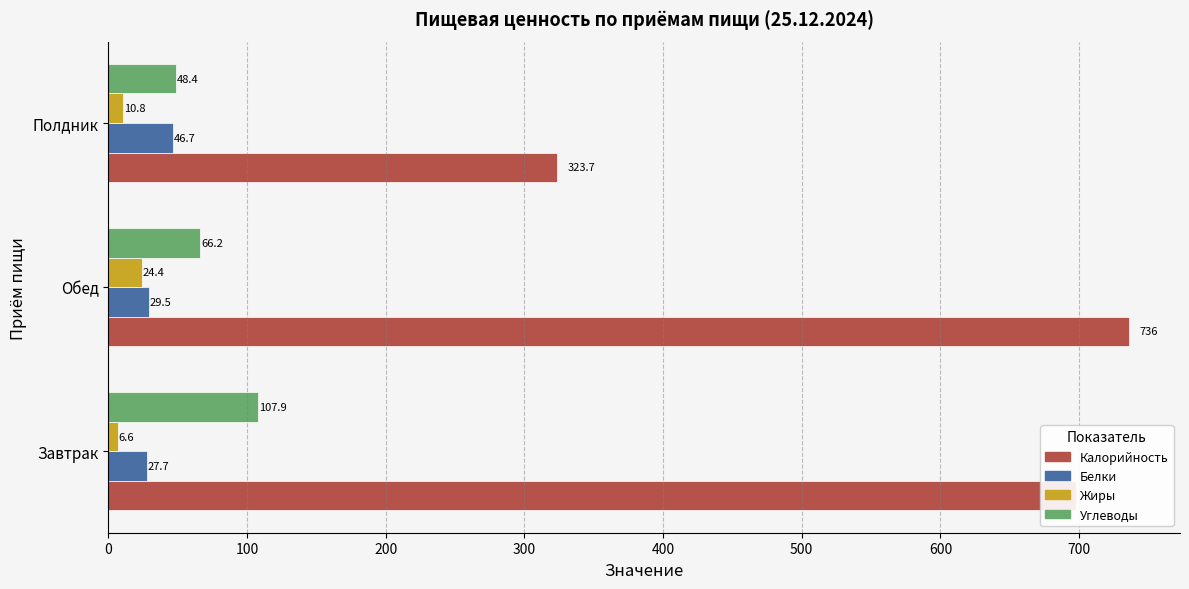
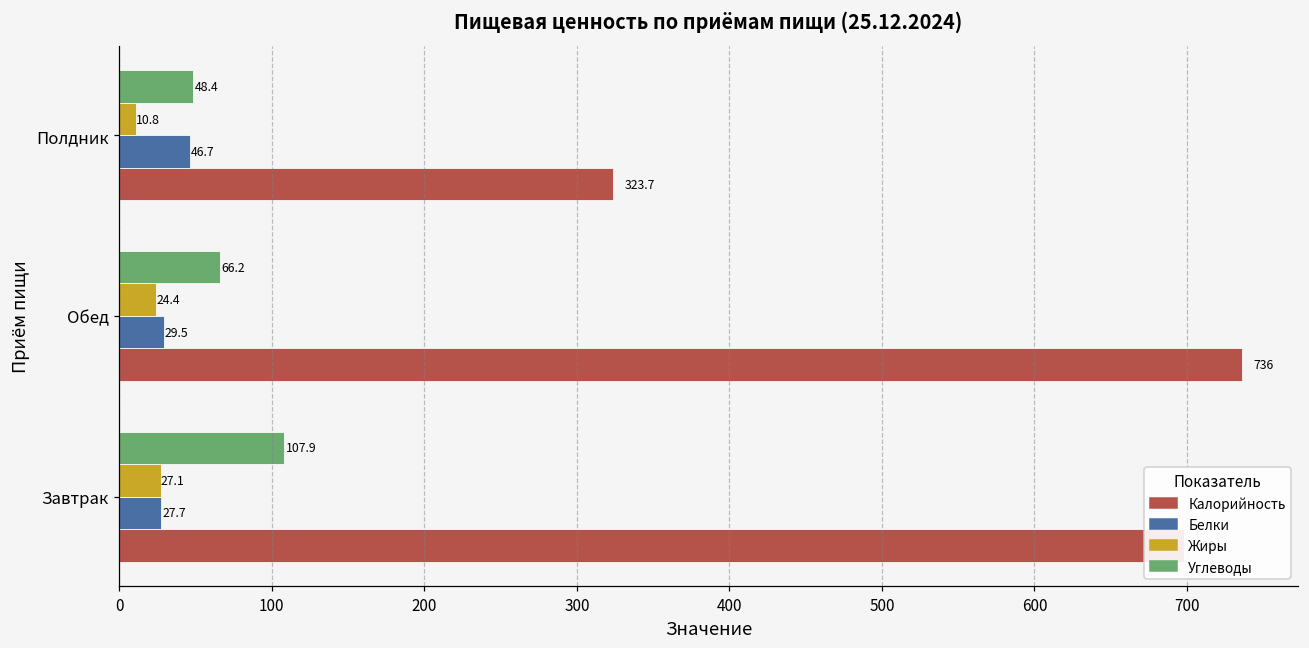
  {
    "Калорийность": {
      "Полдник": 323.7,
      "Обед": 736
    },
    "Белки": {
      "Полдник": 46.7,
      "Обед": 29.5,
      "Завтрак": 27.7
    },
    "Жиры": {
      "Полдник": 10.8,
      "Обед": 24.4,
-     "Завтрак": 6.6
+     "Завтрак": 27.1
    },
    "Углеводы": {
      "Полдник": 48.4,
      "Обед": 66.2,
      "Завтрак": 107.9
    }
  }
